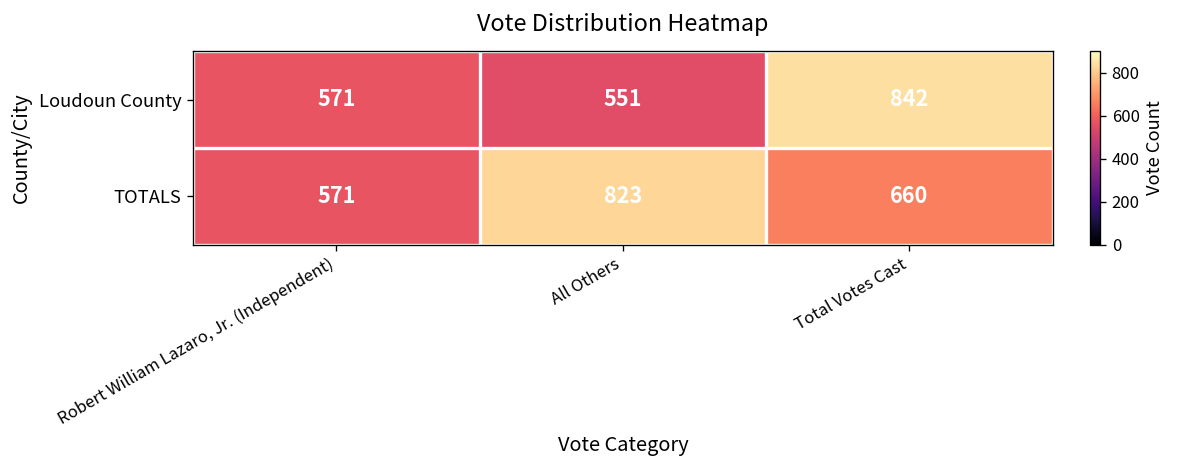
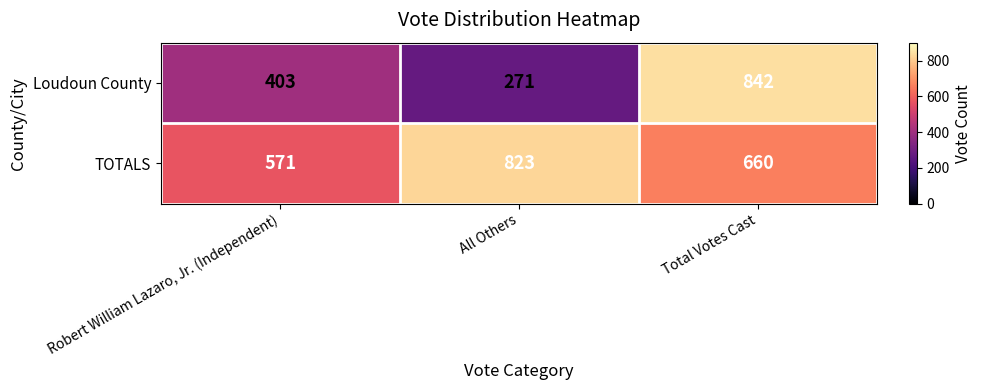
  {
    "Loudoun County": {
-     "Robert William Lazaro, Jr. (Independent)": 571,
-     "All Others": 551,
+     "Robert William Lazaro, Jr. (Independent)": 403,
+     "All Others": 271,
      "Total Votes Cast": 842
    },
    "TOTALS": {
      "Robert William Lazaro, Jr. (Independent)": 571,
      "All Others": 823,
      "Total Votes Cast": 660
    }
  }
